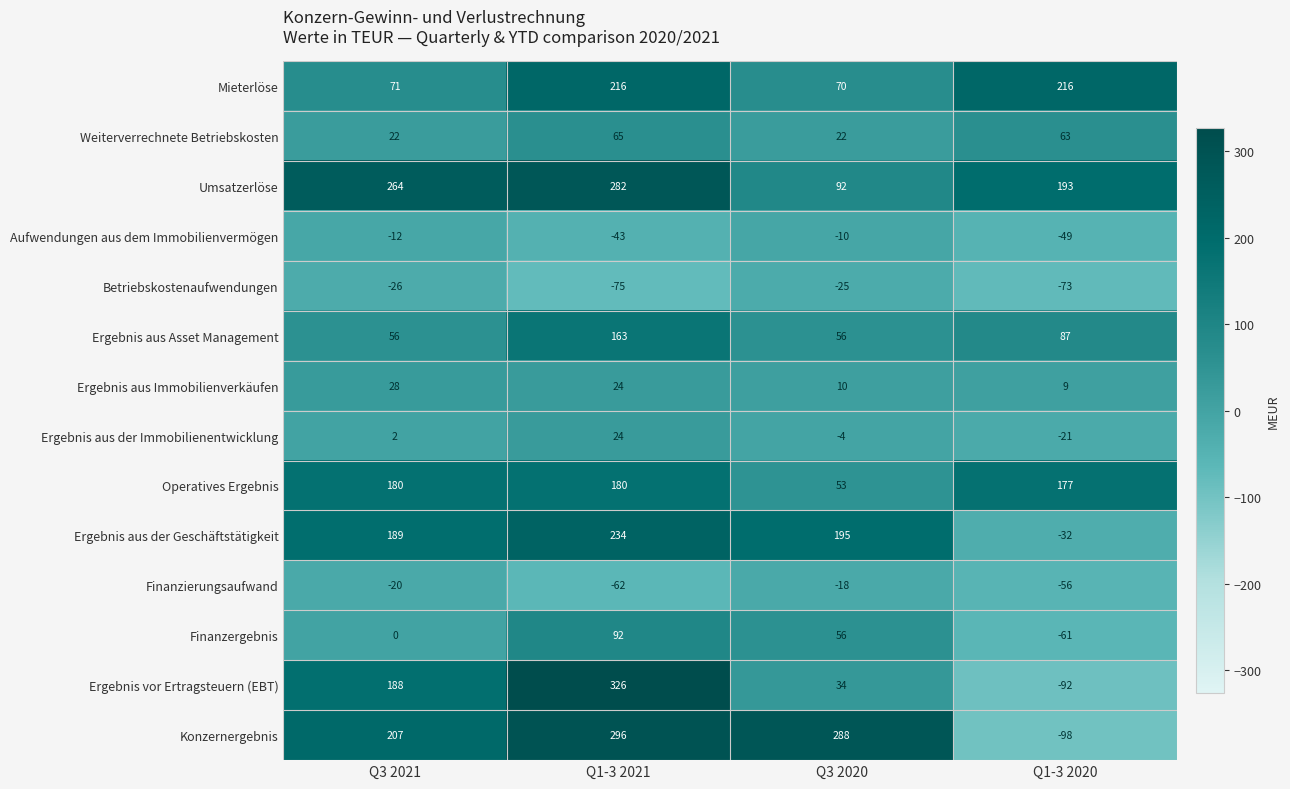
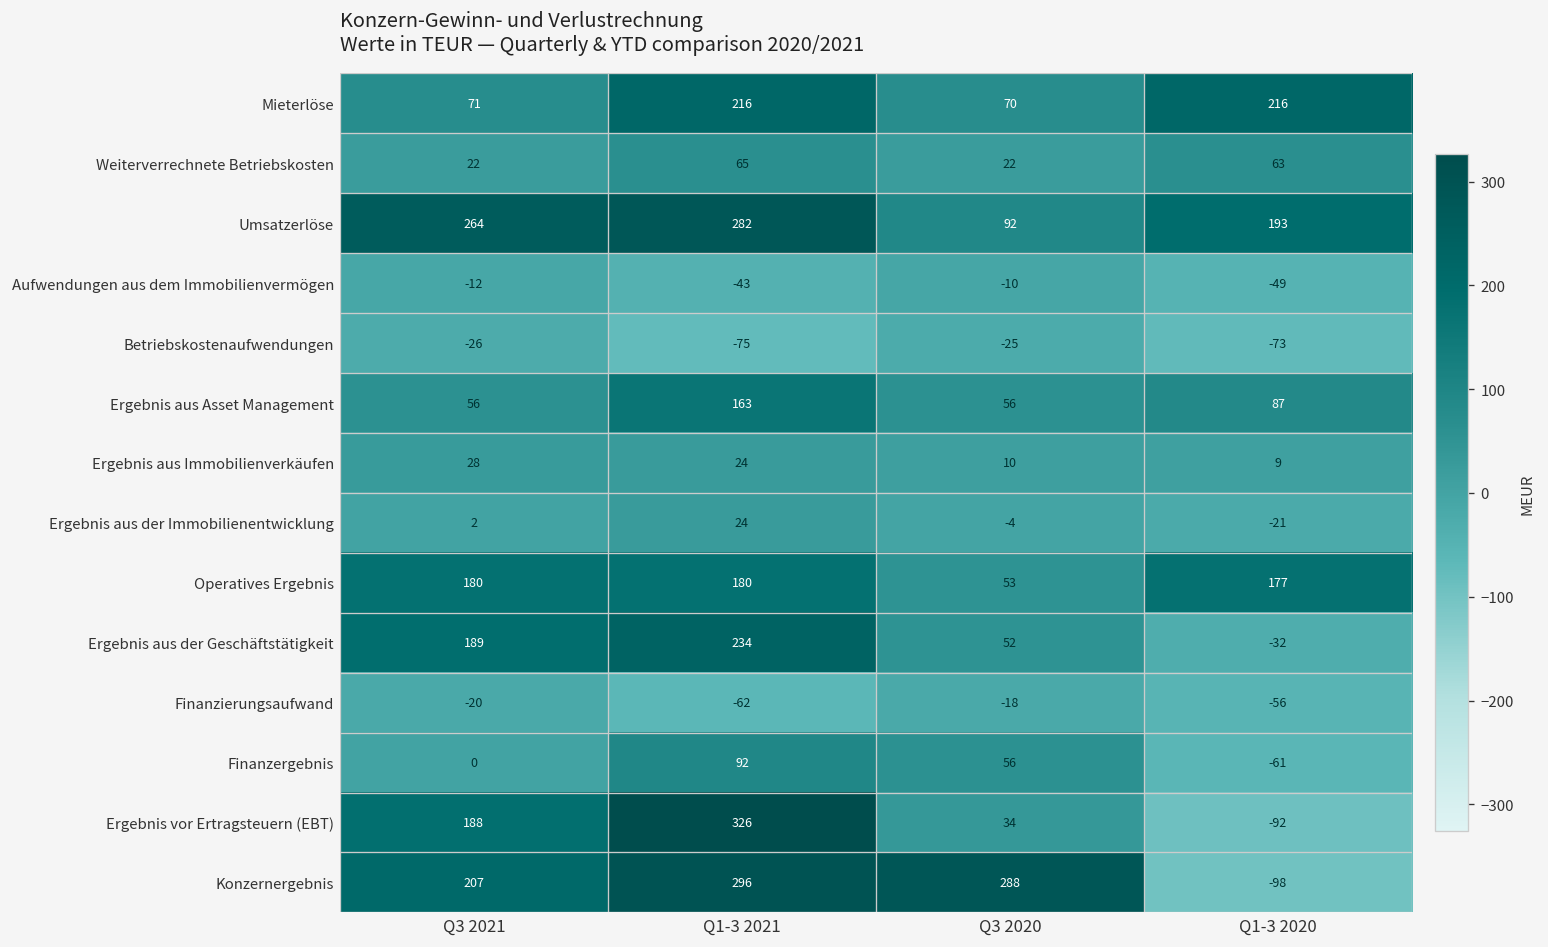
  {
    "Mieterlöse": {
      "Q3 2021": 71,
      "Q1-3 2021": 216,
      "Q3 2020": 70,
      "Q1-3 2020": 216
    },
    "Weiterverrechnete Betriebskosten": {
      "Q3 2021": 22,
      "Q1-3 2021": 65,
      "Q3 2020": 22,
      "Q1-3 2020": 63
    },
    "Umsatzerlöse": {
      "Q3 2021": 264,
      "Q1-3 2021": 282,
      "Q3 2020": 92,
      "Q1-3 2020": 193
    },
    "Aufwendungen aus dem Immobilienvermögen": {
      "Q3 2021": -12,
      "Q1-3 2021": -43,
      "Q3 2020": -10,
      "Q1-3 2020": -49
    },
    "Betriebskostenaufwendungen": {
      "Q3 2021": -26,
      "Q1-3 2021": -75,
      "Q3 2020": -25,
      "Q1-3 2020": -73
    },
    "Ergebnis aus Asset Management": {
      "Q3 2021": 56,
      "Q1-3 2021": 163,
      "Q3 2020": 56,
      "Q1-3 2020": 87
    },
    "Ergebnis aus Immobilienverkäufen": {
      "Q3 2021": 28,
      "Q1-3 2021": 24,
      "Q3 2020": 10,
      "Q1-3 2020": 9
    },
    "Ergebnis aus der Immobilienentwicklung": {
      "Q3 2021": 2,
      "Q1-3 2021": 24,
      "Q3 2020": -4,
      "Q1-3 2020": -21
    },
    "Operatives Ergebnis": {
      "Q3 2021": 180,
      "Q1-3 2021": 180,
      "Q3 2020": 53,
      "Q1-3 2020": 177
    },
    "Ergebnis aus der Geschäftstätigkeit": {
      "Q3 2021": 189,
      "Q1-3 2021": 234,
-     "Q3 2020": 195,
+     "Q3 2020": 52,
      "Q1-3 2020": -32
    },
    "Finanzierungsaufwand": {
      "Q3 2021": -20,
      "Q1-3 2021": -62,
      "Q3 2020": -18,
      "Q1-3 2020": -56
    },
    "Finanzergebnis": {
      "Q3 2021": 0,
      "Q1-3 2021": 92,
      "Q3 2020": 56,
      "Q1-3 2020": -61
    },
    "Ergebnis vor Ertragsteuern (EBT)": {
      "Q3 2021": 188,
      "Q1-3 2021": 326,
      "Q3 2020": 34,
      "Q1-3 2020": -92
    },
    "Konzernergebnis": {
      "Q3 2021": 207,
      "Q1-3 2021": 296,
      "Q3 2020": 288,
      "Q1-3 2020": -98
    }
  }
